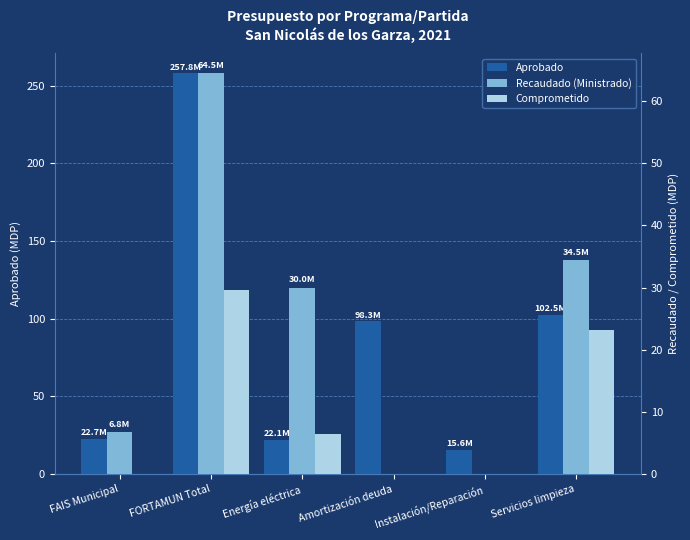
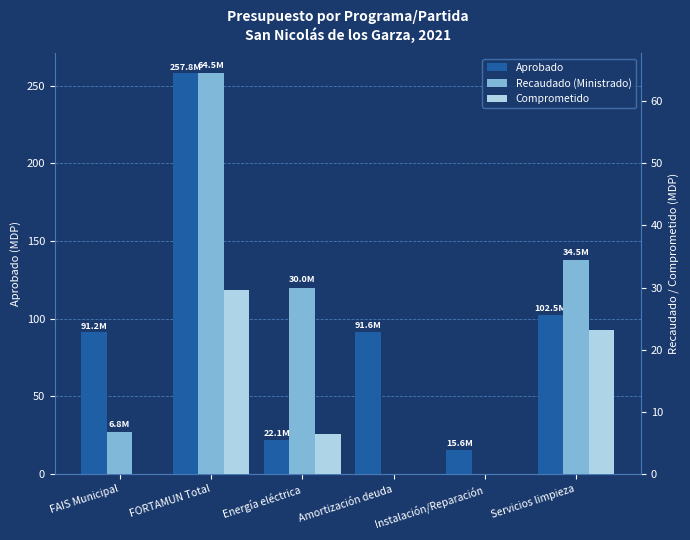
  {
    "Aprobado": {
-     "FAIS Municipal": "22.7M",
+     "FAIS Municipal": "91.2M",
      "FORTAMUN Total": "257.8M",
      "Energía eléctrica": "22.1M",
-     "Amortización deuda": "98.3M",
+     "Amortización deuda": "91.6M",
      "Instalación/Reparación": "15.6M",
      "Servicios limpieza": "102.5M"
    }
  }
